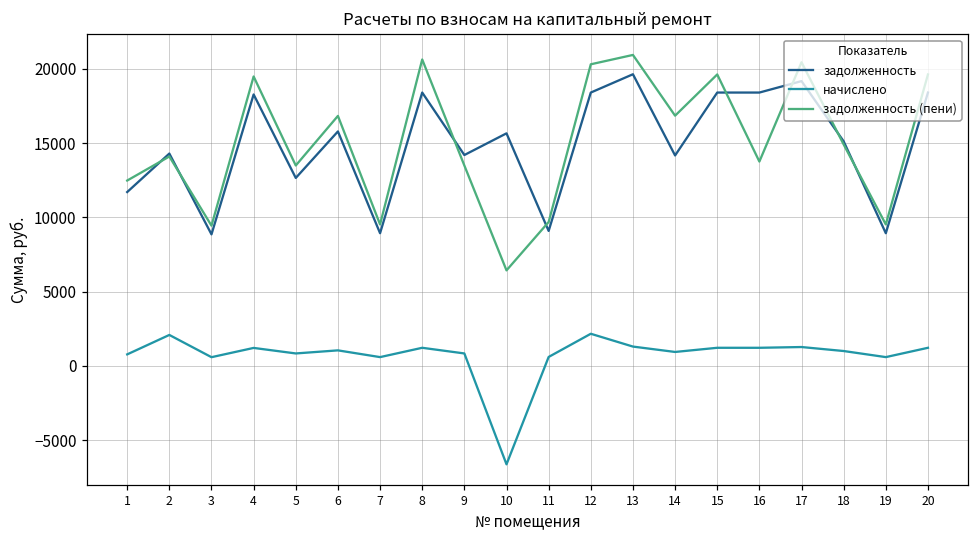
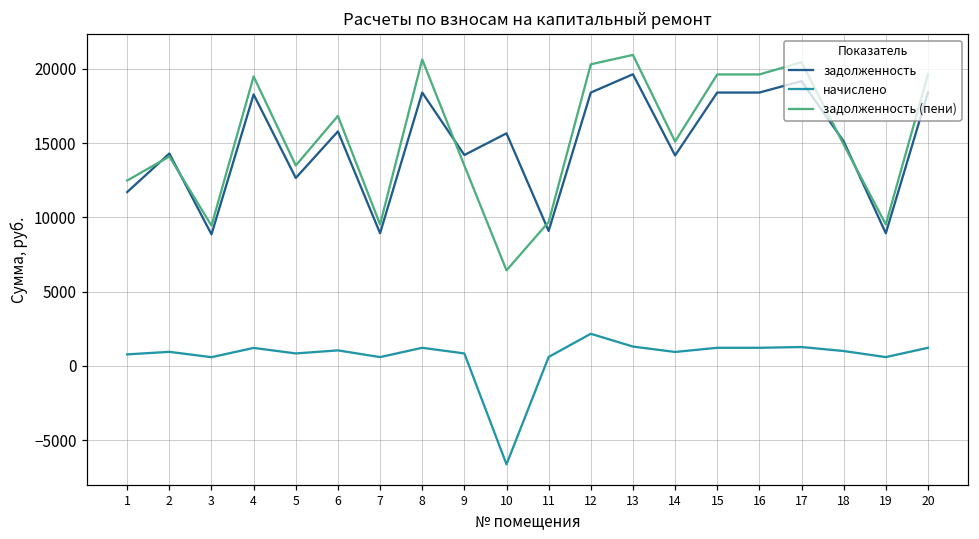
  {
    "задолженность": {
      "1": 11700,
      "2": 14300,
      "3": 8900,
      "4": 18300,
      "5": 12700,
      "6": 15800,
      "7": 8900,
      "8": 18400,
      "9": 14200,
      "10": 15700,
      "11": 9100,
      "12": 18400,
      "13": 19600,
      "14": 14200,
      "15": 18400,
      "16": 18400,
      "18": 15100,
      "19": 8900
    },
    "начислено": {
      "1": 800,
-     "2": 2100,
+     "2": 900,
      "3": 600,
      "4": 1200,
      "5": 800,
      "6": 1000,
      "7": 600,
      "8": 1200,
      "9": 800,
      "10": -6600,
      "11": 600,
      "12": 2200,
      "13": 1300,
      "14": 900,
      "15": 1200,
      "16": 1200,
      "17": 1300,
      "18": 1000,
      "19": 600,
      "20": 1200
    },
    "задолженность (пени)": {
      "1": 12500,
      "2": 14100,
      "3": 9400,
      "4": 19500,
      "5": 13500,
      "6": 16800,
      "7": 9500,
      "8": 20600,
      "9": 13500,
      "10": 6400,
      "11": 9700,
      "12": 20300,
      "13": 20900,
-     "14": 16900,
+     "14": 15100,
      "15": 19600,
-     "16": 13800,
+     "16": 19600,
      "18": 14900,
      "19": 9500
    }
  }
